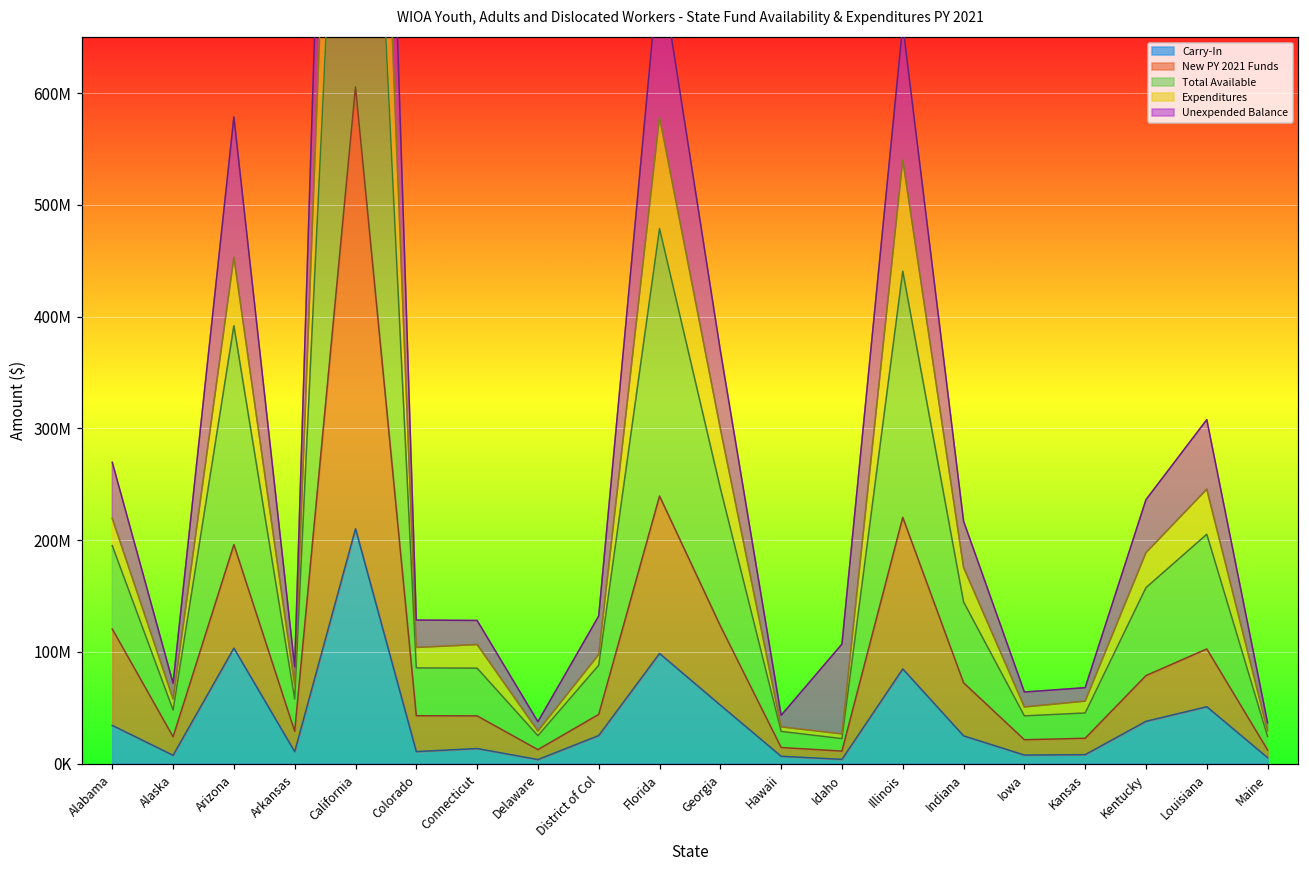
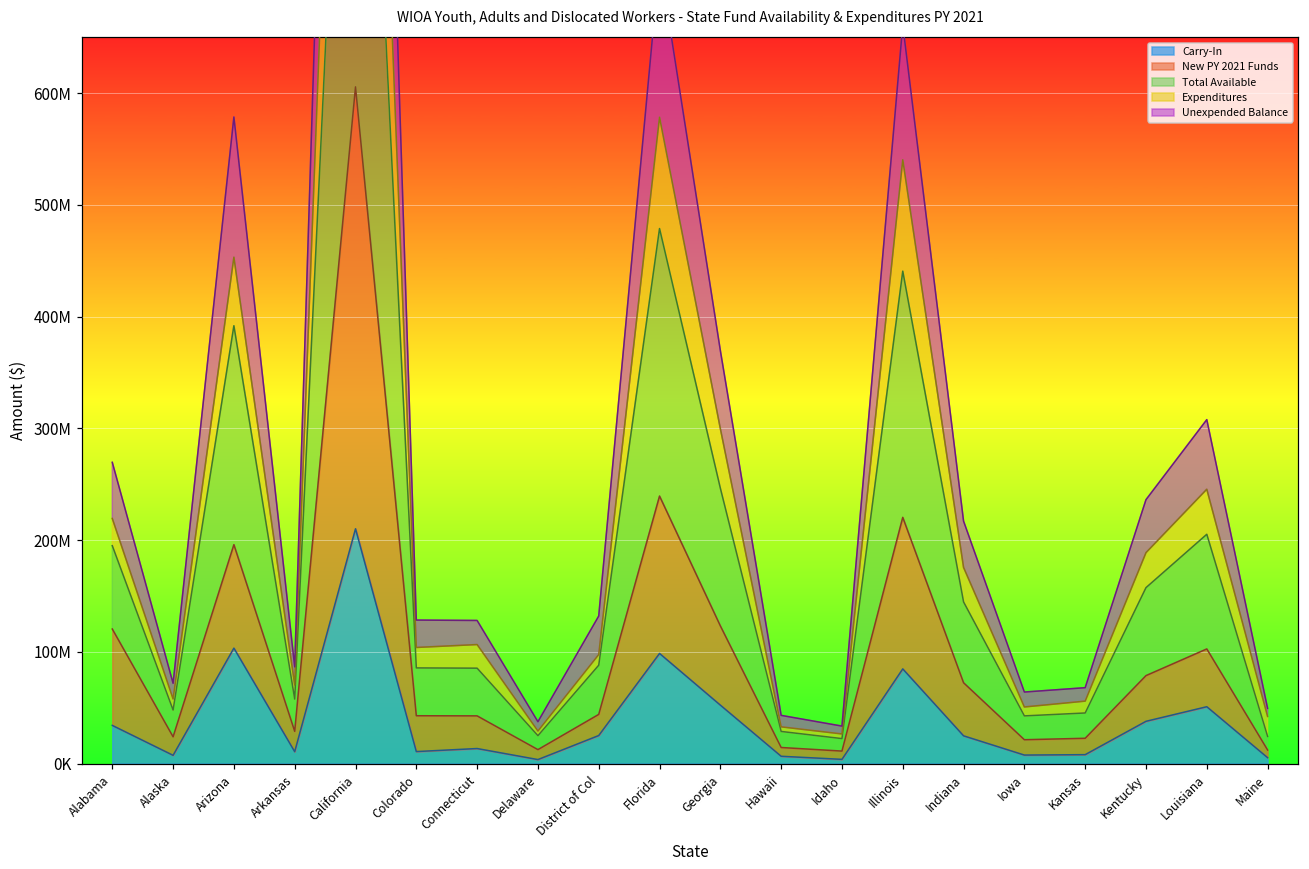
  {
    "Carry-In": {
      "Alabama": 34000000,
      "Alaska": 7000000,
      "Arizona": 103000000,
      "Arkansas": 11000000,
      "California": 210000000,
      "Colorado": 11000000,
      "Connecticut": 13000000,
      "Delaware": 4000000,
      "District of Col": 25000000,
      "Florida": 99000000,
      "Georgia": 52000000,
      "Hawaii": 7000000,
      "Idaho": 4000000,
      "Illinois": 85000000,
      "Indiana": 25000000,
      "Iowa": 8000000,
      "Kansas": 8000000,
      "Kentucky": 38000000,
      "Louisiana": 51000000,
      "Maine": 5000000
    },
    "New PY 2021 Funds": {
      "Alabama": 86000000,
      "Alaska": 17000000,
      "Arizona": 93000000,
      "Arkansas": 18000000,
      "California": 395000000,
      "Colorado": 32000000,
      "Connecticut": 29000000,
      "Delaware": 9000000,
      "District of Col": 19000000,
      "Florida": 141000000,
      "Georgia": 71000000,
      "Hawaii": 8000000,
      "Idaho": 7000000,
      "Illinois": 136000000,
      "Indiana": 47000000,
      "Iowa": 14000000,
      "Kansas": 15000000,
      "Kentucky": 41000000,
      "Louisiana": 52000000,
      "Maine": 7000000
    },
    "Total Available": {
      "Alabama": 75000000,
      "Alaska": 24000000,
      "Arizona": 196000000,
      "Arkansas": 29000000,
      "Colorado": 43000000,
      "Connecticut": 43000000,
      "Delaware": 12000000,
      "District of Col": 44000000,
      "Florida": 239000000,
      "Georgia": 123000000,
      "Hawaii": 14000000,
      "Idaho": 11000000,
      "Illinois": 220000000,
      "Indiana": 72000000,
      "Iowa": 21000000,
      "Kansas": 23000000,
      "Kentucky": 79000000,
      "Louisiana": 103000000,
      "Maine": 12000000
    },
    "Expenditures": {
      "Alabama": 24000000,
      "Alaska": 10000000,
      "Arizona": 61000000,
      "Arkansas": 13000000,
      "Colorado": 18000000,
      "Connecticut": 21000000,
      "Delaware": 4000000,
      "District of Col": 10000000,
      "Florida": 100000000,
      "Georgia": 53000000,
      "Hawaii": 4000000,
      "Idaho": 4000000,
      "Illinois": 100000000,
      "Indiana": 31000000,
      "Iowa": 8000000,
      "Kansas": 11000000,
      "Kentucky": 31000000,
      "Louisiana": 40000000,
-     "Maine": 5000000
+     "Maine": 18000000
    },
    "Unexpended Balance": {
      "Alabama": 50000000,
      "Alaska": 14000000,
      "Arizona": 125000000,
      "Arkansas": 16000000,
      "Colorado": 25000000,
      "Connecticut": 22000000,
      "Delaware": 8000000,
      "District of Col": 34000000,
      "Georgia": 70000000,
      "Hawaii": 10000000,
-     "Idaho": 80000000,
+     "Idaho": 7000000,
      "Indiana": 41000000,
      "Iowa": 13000000,
      "Kansas": 12000000,
      "Kentucky": 47000000,
      "Louisiana": 62000000,
      "Maine": 7000000
    }
  }
